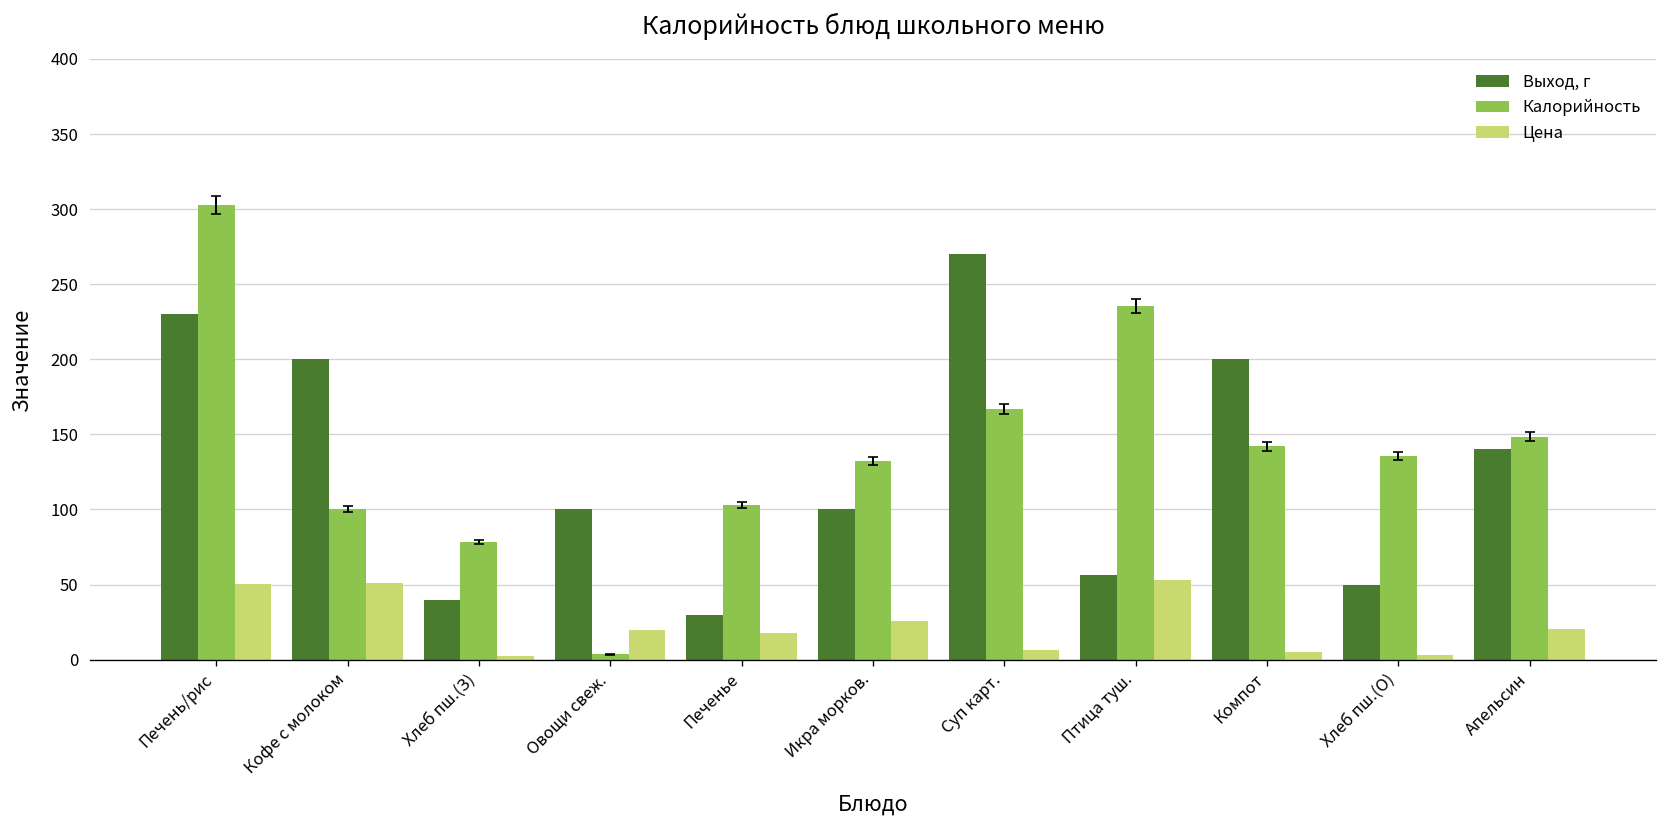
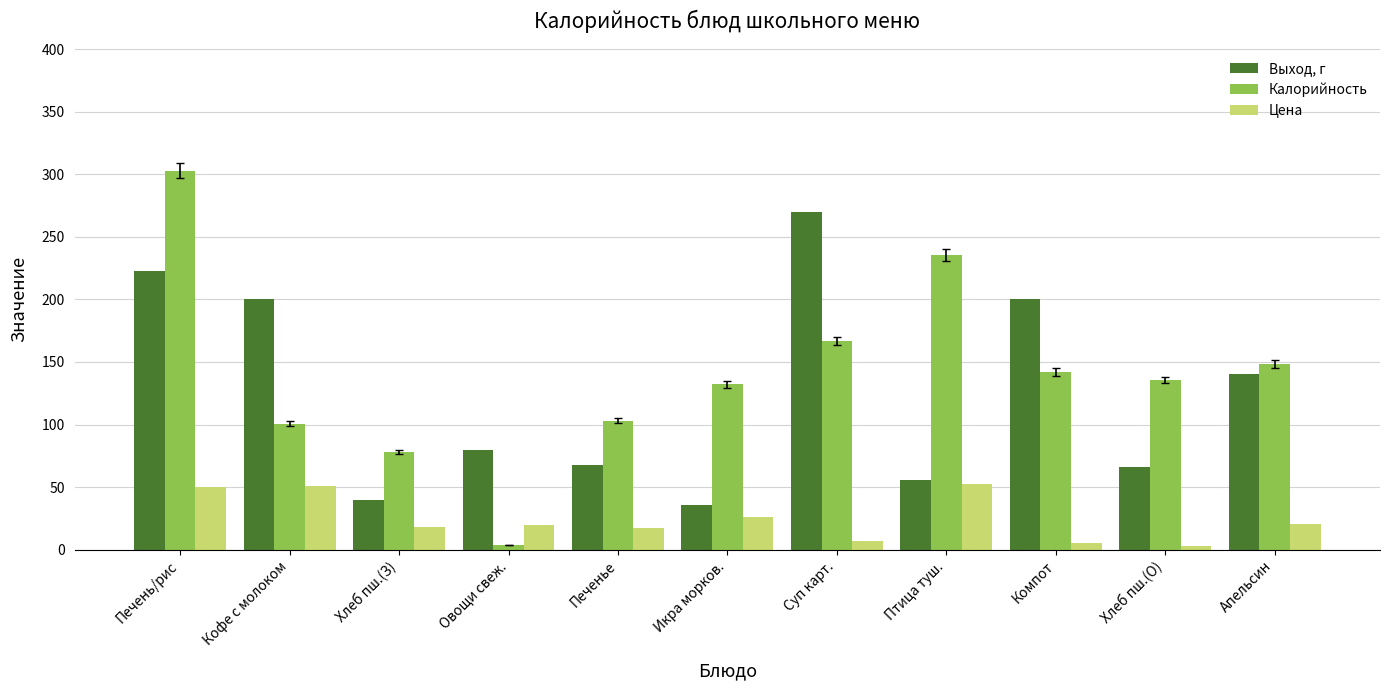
  {
    "Выход, г": {
-     "Печень/рис": 230,
+     "Печень/рис": 223,
      "Кофе с молоком": 200,
      "Хлеб пш.(З)": 40,
-     "Овощи свеж.": 100,
-     "Печенье": 30,
-     "Икра морков.": 100,
+     "Овощи свеж.": 80,
+     "Печенье": 68,
+     "Икра морков.": 36,
      "Суп карт.": 270,
      "Птица туш.": 56,
      "Компот": 200,
-     "Хлеб пш.(О)": 50,
+     "Хлеб пш.(О)": 66,
      "Апельсин": 140
    },
    "Калорийность": {
      "Печень/рис": 303,
      "Кофе с молоком": 101,
      "Хлеб пш.(З)": 78,
      "Овощи свеж.": 3,
      "Печенье": 103,
      "Икра морков.": 132,
      "Суп карт.": 167,
      "Птица туш.": 236,
      "Компот": 142,
      "Хлеб пш.(О)": 136,
      "Апельсин": 149
    },
    "Цена": {
      "Печень/рис": 50,
      "Кофе с молоком": 51,
-     "Хлеб пш.(З)": 2,
+     "Хлеб пш.(З)": 18,
      "Овощи свеж.": 20,
      "Печенье": 17,
      "Икра морков.": 26,
      "Суп карт.": 7,
      "Птица туш.": 53,
      "Компот": 5,
      "Хлеб пш.(О)": 3,
      "Апельсин": 20
    }
  }
